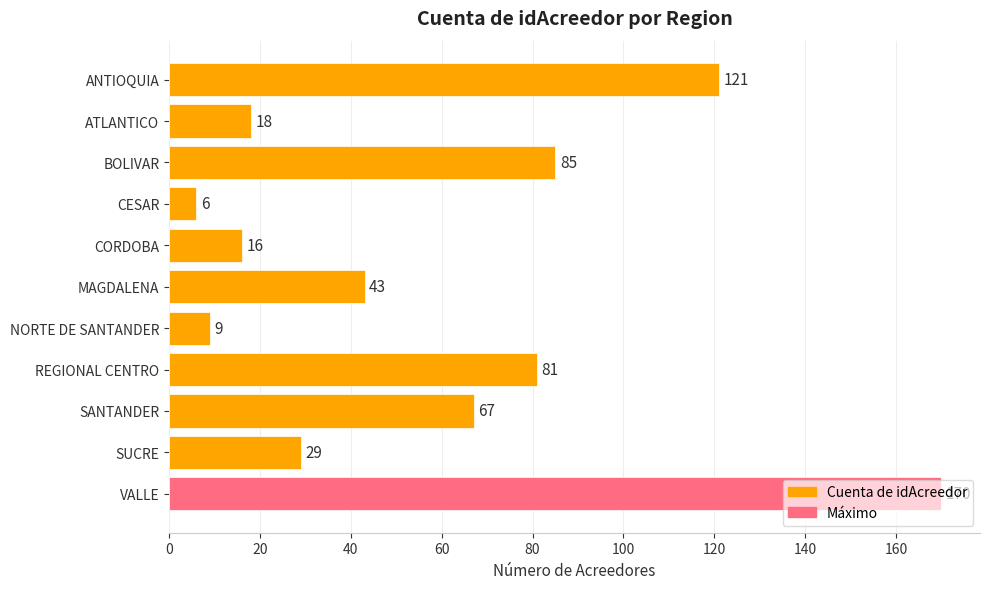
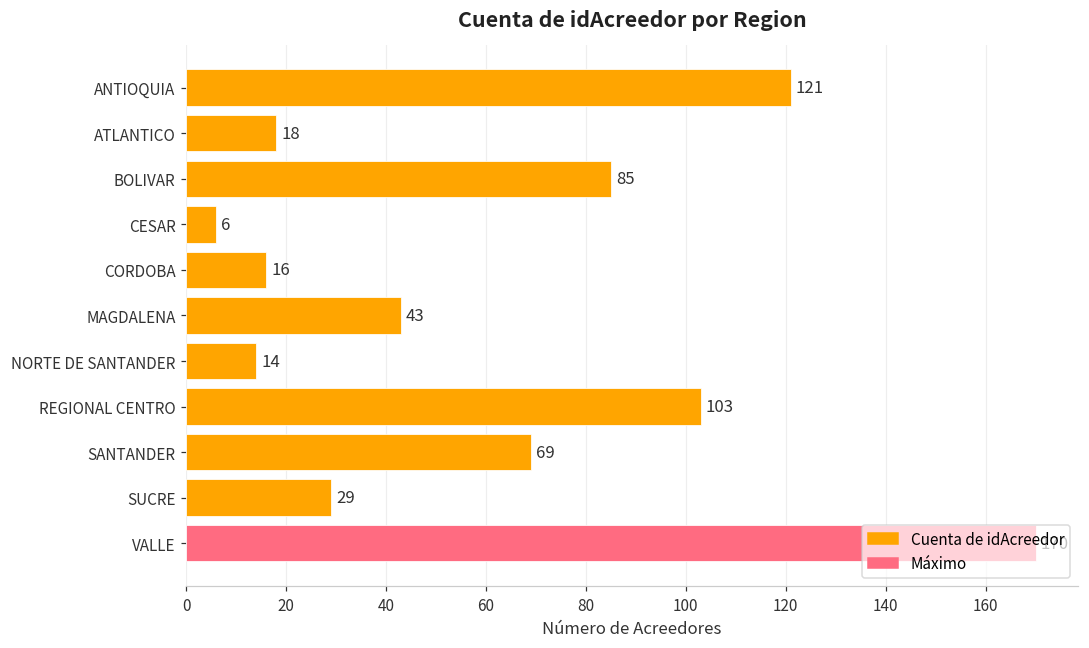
  {
    "ANTIOQUIA": 121,
    "ATLANTICO": 18,
    "BOLIVAR": 85,
    "CESAR": 6,
    "CORDOBA": 16,
    "MAGDALENA": 43,
-   "NORTE DE SANTANDER": 9,
-   "REGIONAL CENTRO": 81,
-   "SANTANDER": 67,
+   "NORTE DE SANTANDER": 14,
+   "REGIONAL CENTRO": 103,
+   "SANTANDER": 69,
    "SUCRE": 29
  }
